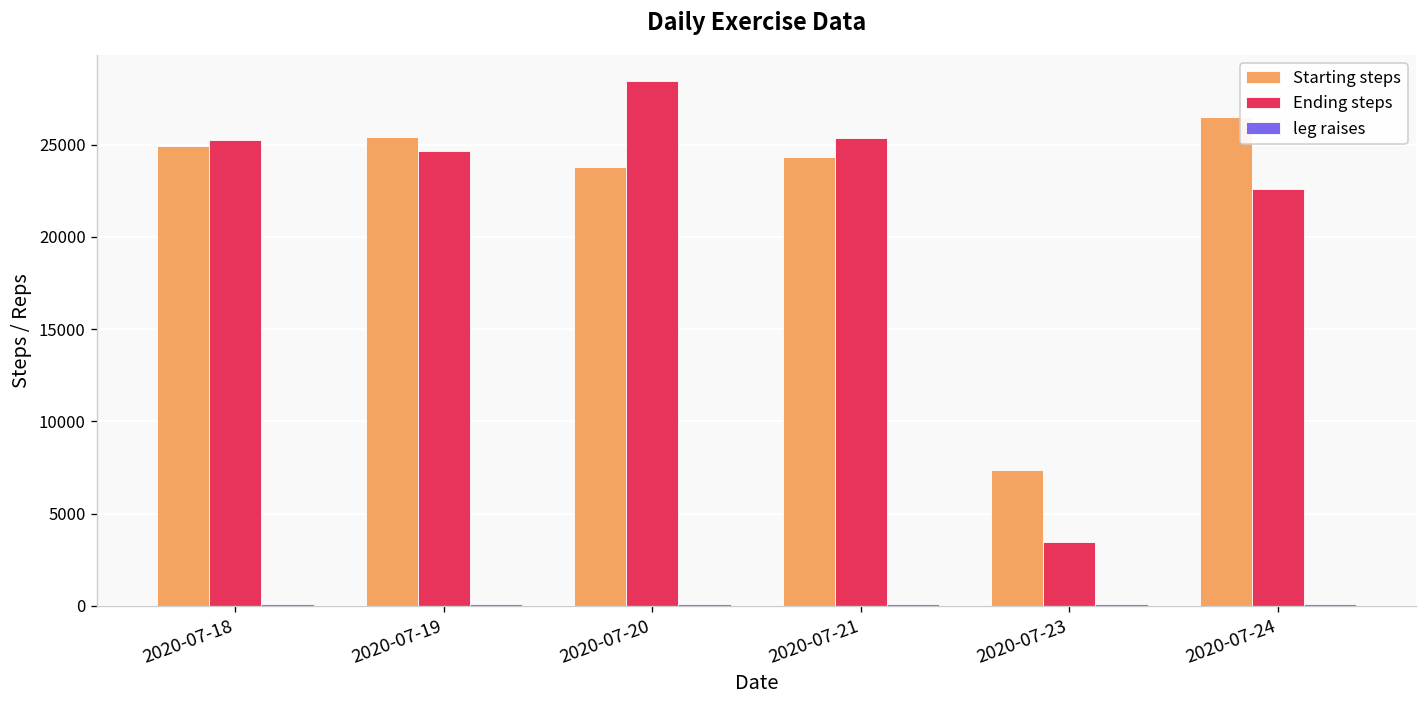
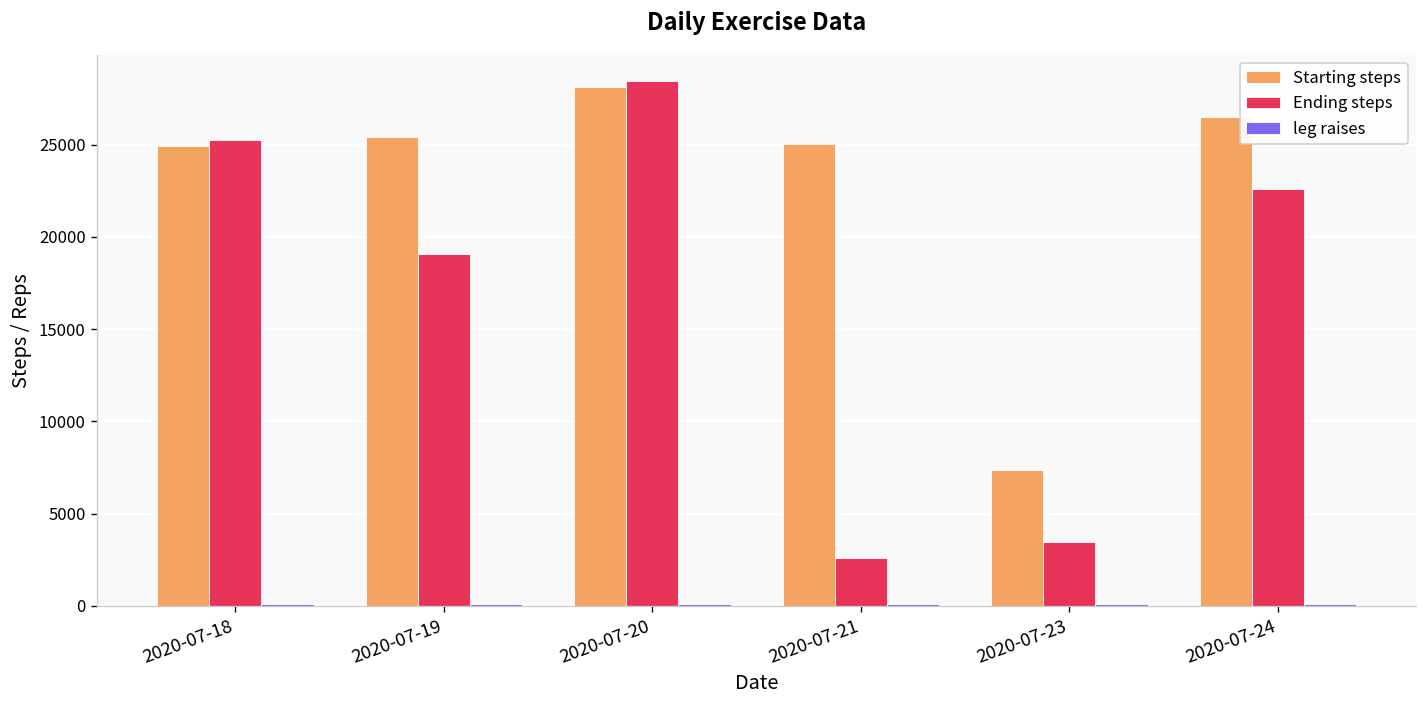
  {
    "Starting steps": {
      "2020-07-18": 24900,
      "2020-07-19": 25400,
-     "2020-07-20": 23800,
-     "2020-07-21": 24300,
+     "2020-07-20": 28100,
+     "2020-07-21": 25000,
      "2020-07-23": 7300,
      "2020-07-24": 26500
    },
    "Ending steps": {
      "2020-07-18": 25300,
-     "2020-07-19": 24700,
+     "2020-07-19": 19100,
      "2020-07-20": 28400,
-     "2020-07-21": 25300,
+     "2020-07-21": 2600,
      "2020-07-23": 3500,
      "2020-07-24": 22600
    }
  }
